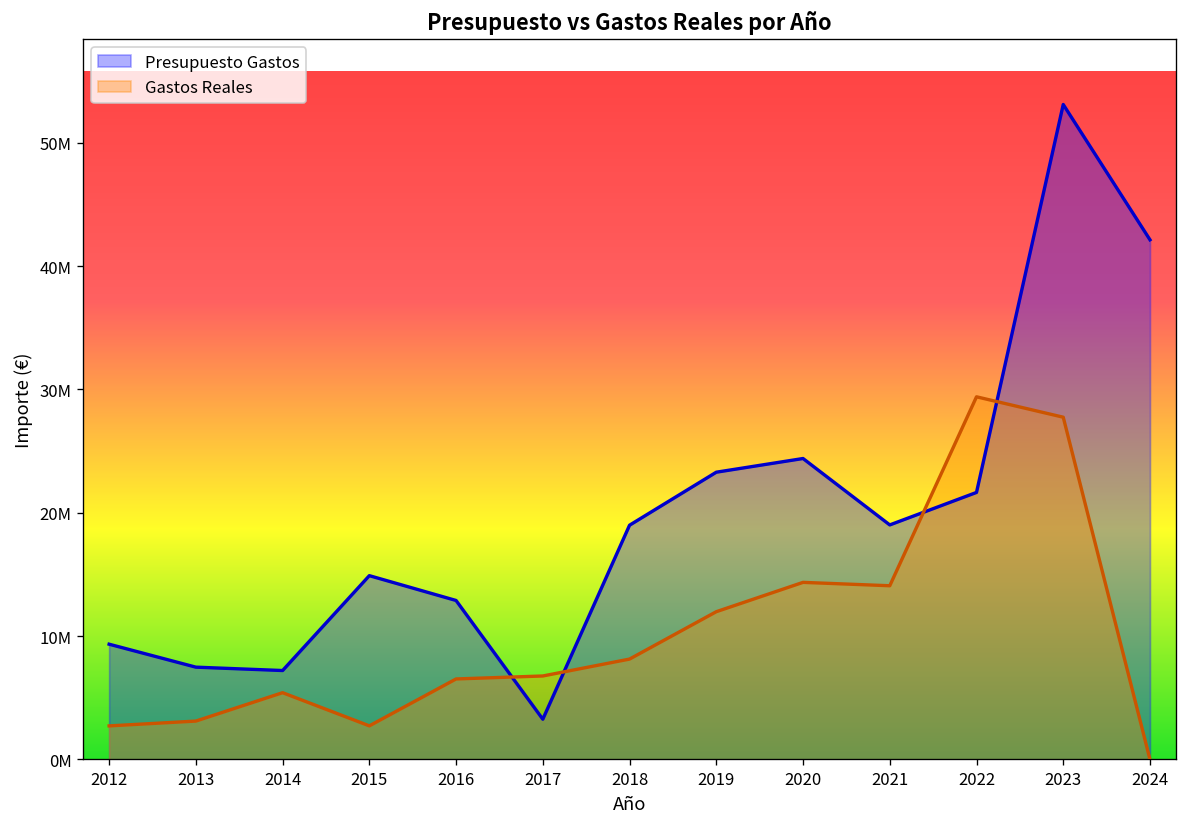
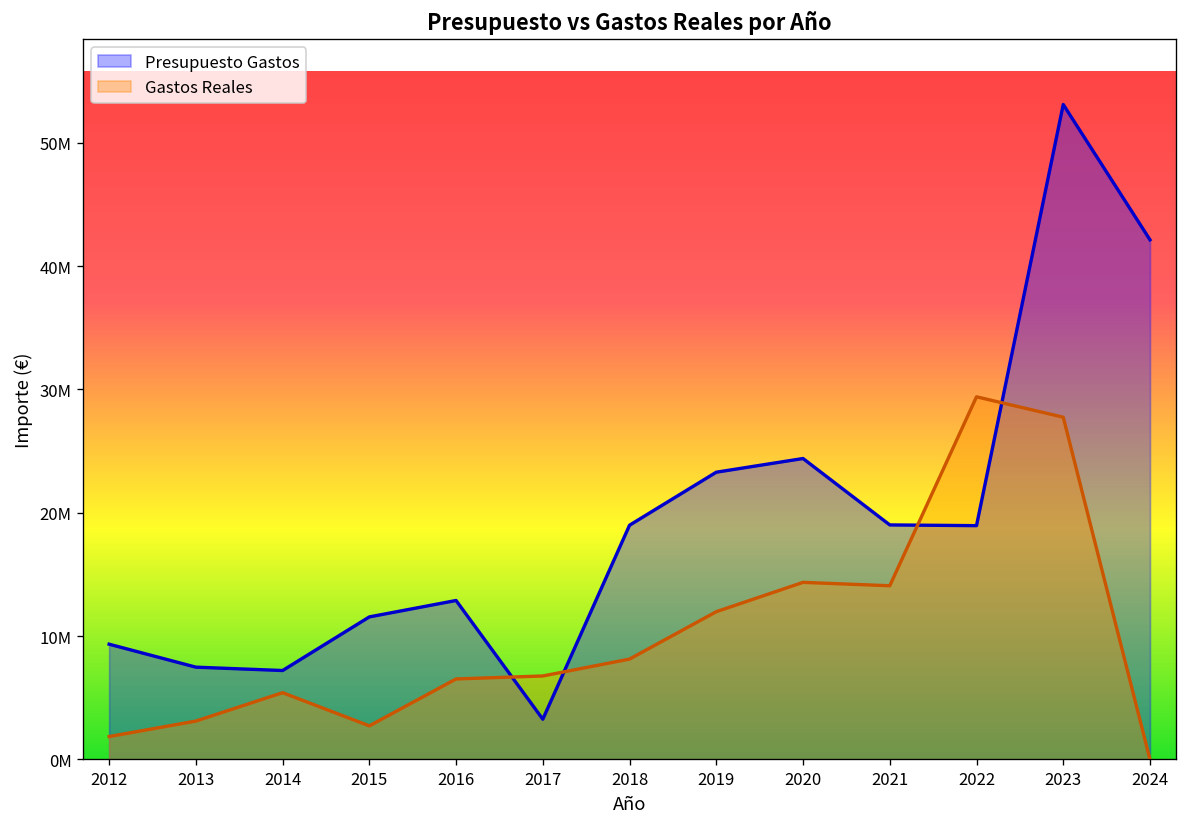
  {
    "Presupuesto Gastos": {
      "2012": 9300000,
      "2013": 7500000,
      "2014": 7200000,
-     "2015": 14900000,
+     "2015": 11600000,
      "2016": 12900000,
      "2017": 3300000,
      "2018": 19000000,
      "2019": 23300000,
      "2020": 24400000,
      "2021": 19000000,
-     "2022": 21700000,
+     "2022": 19000000,
      "2023": 53100000,
      "2024": 42100000
    },
    "Gastos Reales": {
-     "2012": 2700000,
+     "2012": 1900000,
      "2013": 3100000,
      "2014": 5400000,
      "2015": 2700000,
      "2016": 6500000,
      "2017": 6800000,
      "2018": 8100000,
      "2019": 12000000,
      "2020": 14400000,
      "2021": 14100000,
      "2022": 29400000,
      "2023": 27800000,
      "2024": 0
    }
  }
